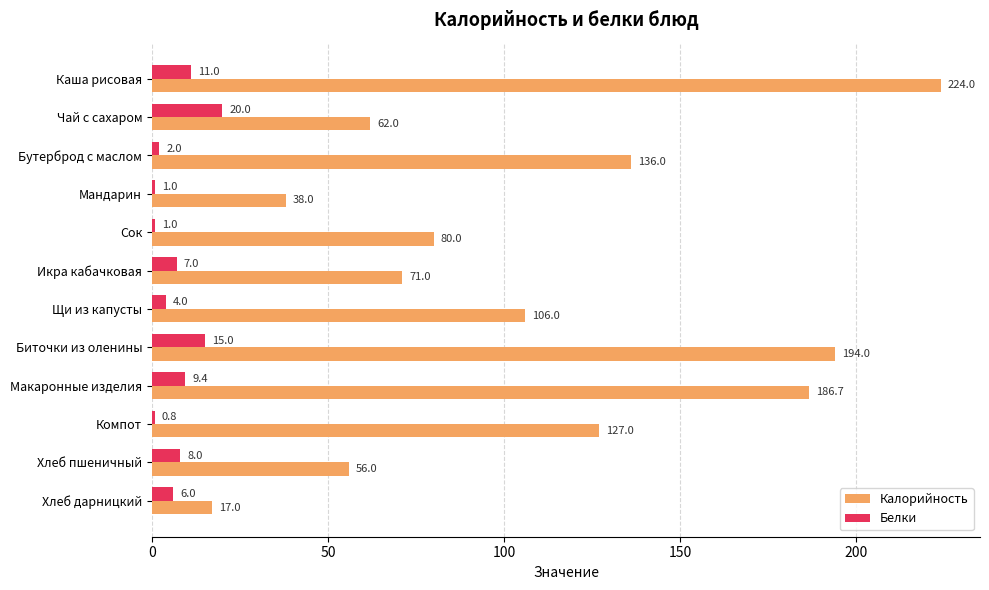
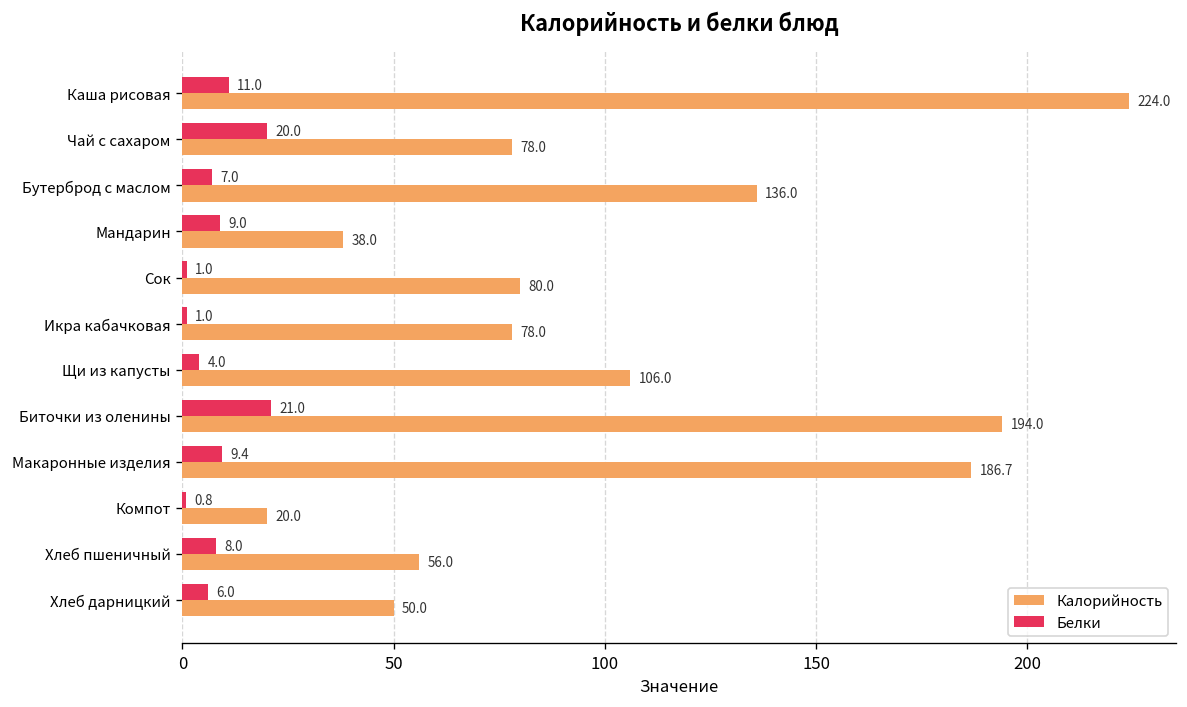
  {
    "Калорийность": {
      "Каша рисовая": 224.0,
-     "Чай с сахаром": 62.0,
+     "Чай с сахаром": 78.0,
      "Бутерброд с маслом": 136.0,
      "Мандарин": 38.0,
      "Сок": 80.0,
-     "Икра кабачковая": 71.0,
+     "Икра кабачковая": 78.0,
      "Щи из капусты": 106.0,
      "Биточки из оленины": 194.0,
      "Макаронные изделия": 186.7,
-     "Компот": 127.0,
+     "Компот": 20.0,
      "Хлеб пшеничный": 56.0,
-     "Хлеб дарницкий": 17.0
+     "Хлеб дарницкий": 50.0
    },
    "Белки": {
      "Каша рисовая": 11.0,
      "Чай с сахаром": 20.0,
-     "Бутерброд с маслом": 2.0,
-     "Мандарин": 1.0,
+     "Бутерброд с маслом": 7.0,
+     "Мандарин": 9.0,
      "Сок": 1.0,
-     "Икра кабачковая": 7.0,
+     "Икра кабачковая": 1.0,
      "Щи из капусты": 4.0,
-     "Биточки из оленины": 15.0,
+     "Биточки из оленины": 21.0,
      "Макаронные изделия": 9.4,
      "Компот": 0.8,
      "Хлеб пшеничный": 8.0,
      "Хлеб дарницкий": 6.0
    }
  }
